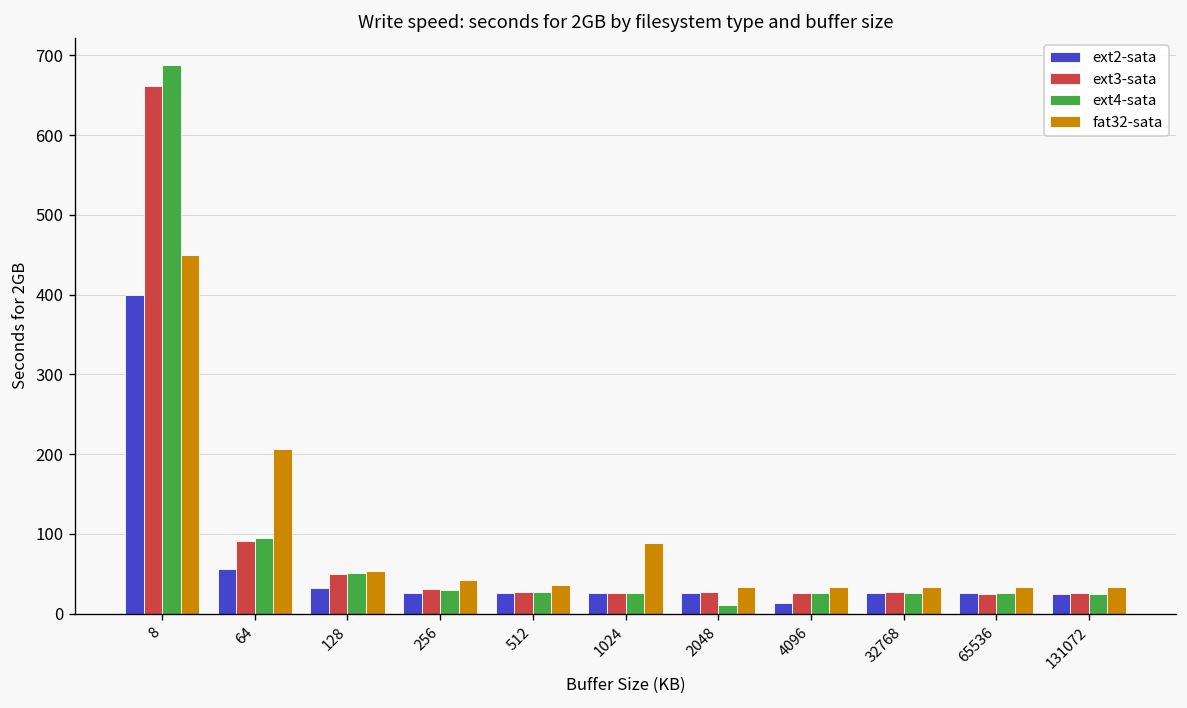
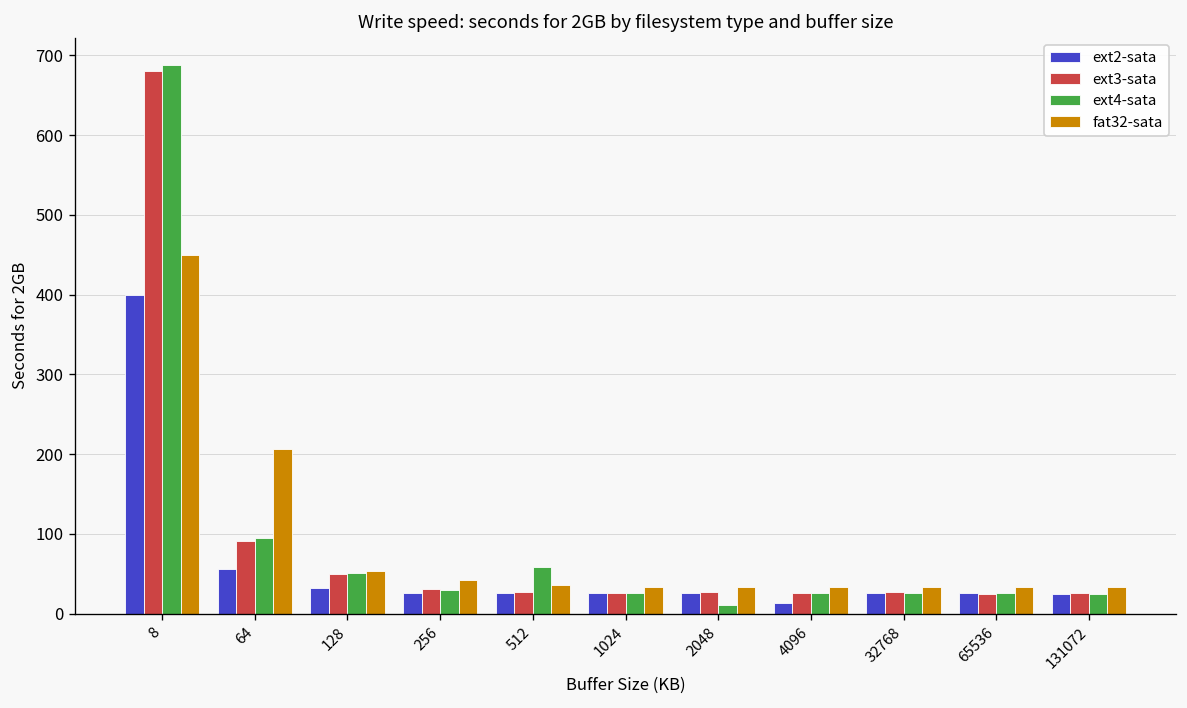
  {
    "ext2-sata": {
      "8": 400,
      "64": 60,
      "128": 30,
      "256": 30,
      "512": 30,
      "1024": 30,
      "2048": 30,
      "4096": 10,
      "32768": 30,
      "65536": 30,
      "131072": 30
    },
    "ext3-sata": {
-     "8": 660,
+     "8": 680,
      "64": 90,
      "128": 50,
      "256": 30,
      "512": 30,
      "1024": 30,
      "2048": 30,
      "4096": 30,
      "32768": 30,
      "65536": 30,
      "131072": 30
    },
    "ext4-sata": {
      "8": 690,
      "64": 100,
      "128": 50,
      "256": 30,
-     "512": 30,
+     "512": 60,
      "1024": 30,
      "2048": 10,
      "4096": 30,
      "32768": 30,
      "65536": 30,
      "131072": 30
    },
    "fat32-sata": {
      "8": 450,
      "64": 210,
      "128": 50,
      "256": 40,
      "512": 40,
-     "1024": 90,
+     "1024": 30,
      "2048": 30,
      "4096": 30,
      "32768": 30,
      "65536": 30,
      "131072": 30
    }
  }
